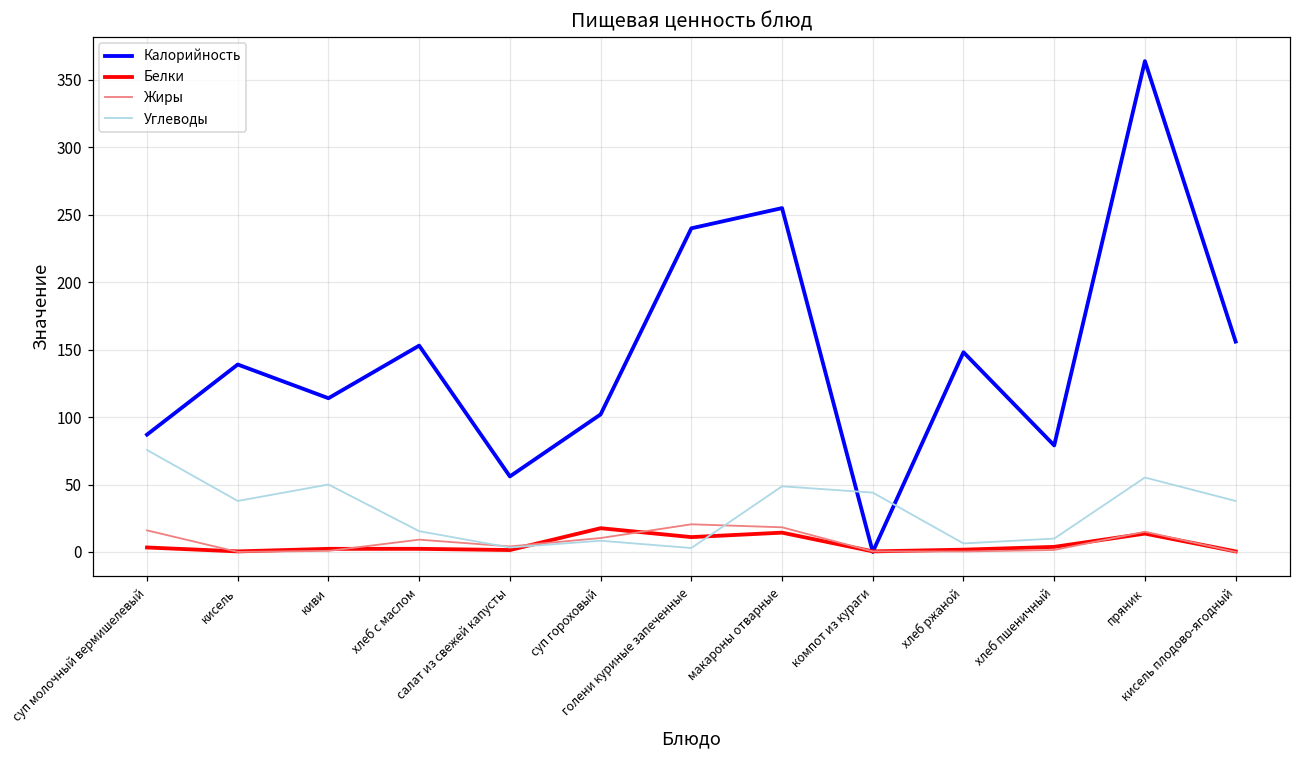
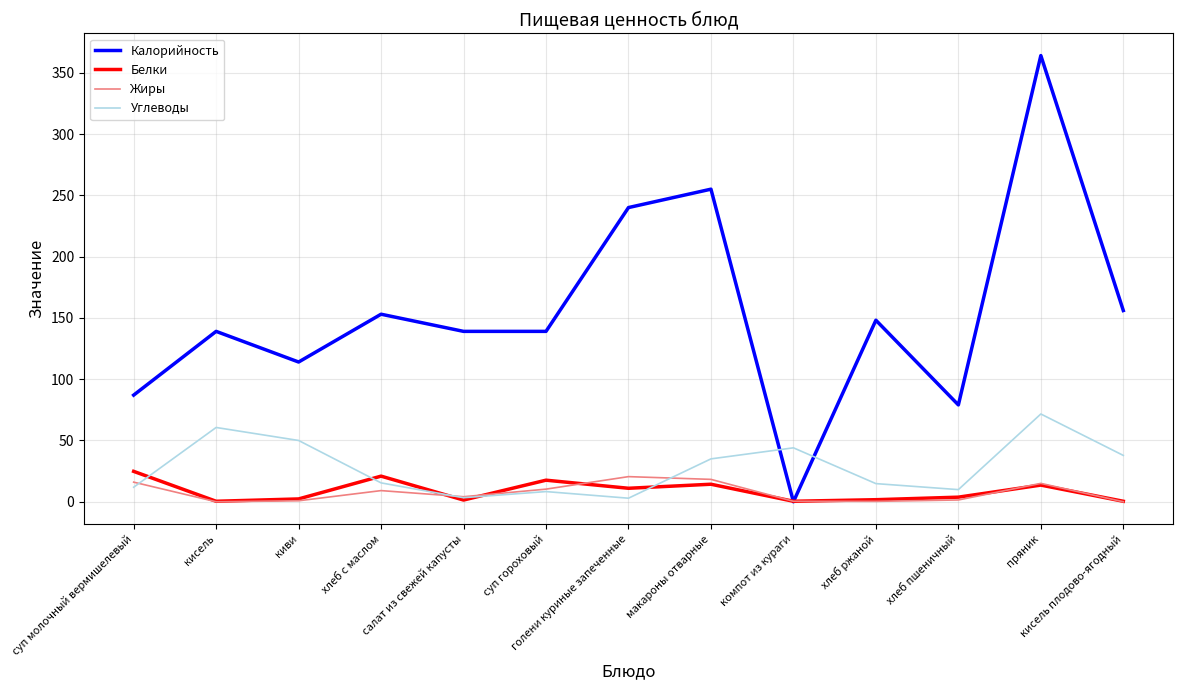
  {
    "Калорийность": {
      "суп молочный вермишелевый": 87,
      "кисель": 139,
      "киви": 114,
      "хлеб с маслом": 153,
-     "салат из свежей капусты": 56,
-     "суп гороховый": 102,
+     "салат из свежей капусты": 139,
+     "суп гороховый": 139,
      "голени куриные запеченные": 240,
      "макароны отварные": 255,
      "хлеб ржаной": 148,
      "хлеб пшеничный": 79,
      "пряник": 364,
      "кисель плодово-ягодный": 156
    },
    "Белки": {
-     "суп молочный вермишелевый": 3,
-     "хлеб с маслом": 2,
+     "суп молочный вермишелевый": 25,
+     "хлеб с маслом": 21,
      "суп гороховый": 18,
      "голени куриные запеченные": 11,
      "макароны отварные": 14,
      "хлеб пшеничный": 4
    },
    "Жиры": {
      "суп молочный вермишелевый": 16,
      "хлеб с маслом": 9,
      "голени куриные запеченные": 21,
      "макароны отварные": 18,
      "хлеб пшеничный": 1
    },
    "Углеводы": {
-     "суп молочный вермишелевый": 76,
-     "кисель": 38,
+     "суп молочный вермишелевый": 12,
+     "кисель": 61,
      "киви": 50,
      "хлеб с маслом": 15,
      "голени куриные запеченные": 3,
-     "макароны отварные": 49,
+     "макароны отварные": 35,
      "компот из кураги": 44,
-     "хлеб ржаной": 6,
+     "хлеб ржаной": 15,
      "хлеб пшеничный": 10,
-     "пряник": 55,
+     "пряник": 72,
      "кисель плодово-ягодный": 38
    }
  }
